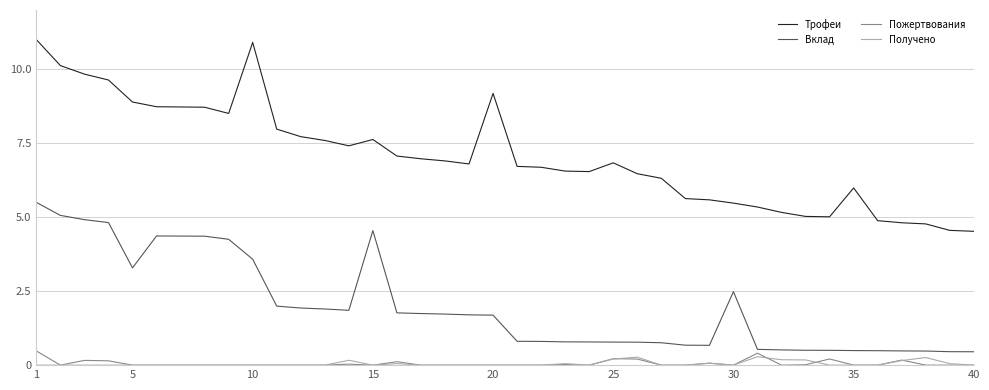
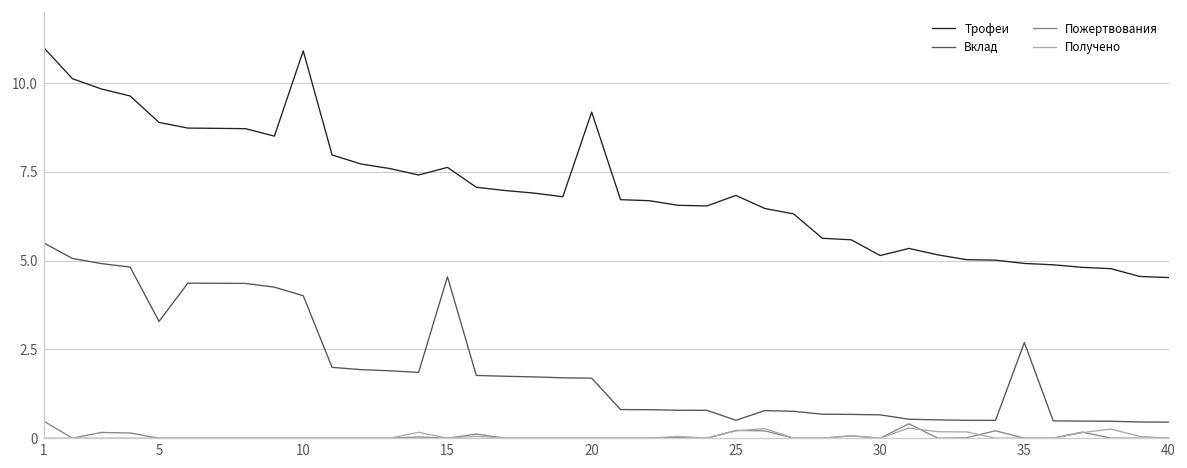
  {
    "Трофеи": {
      "1": 11.0,
      "5": 8.9,
      "10": 10.9,
      "15": 7.6,
      "20": 9.2,
      "25": 6.8,
-     "30": 5.5,
-     "35": 6.0,
+     "30": 5.1,
+     "35": 4.9,
      "40": 4.5
    },
    "Вклад": {
      "1": 5.5,
      "5": 3.3,
-     "10": 3.6,
+     "10": 4.0,
      "15": 4.5,
      "20": 1.7,
-     "25": 0.8,
-     "30": 2.5,
-     "35": 0.5,
+     "25": 0.5,
+     "30": 0.7,
+     "35": 2.7,
      "40": 0.5
    }
  }
